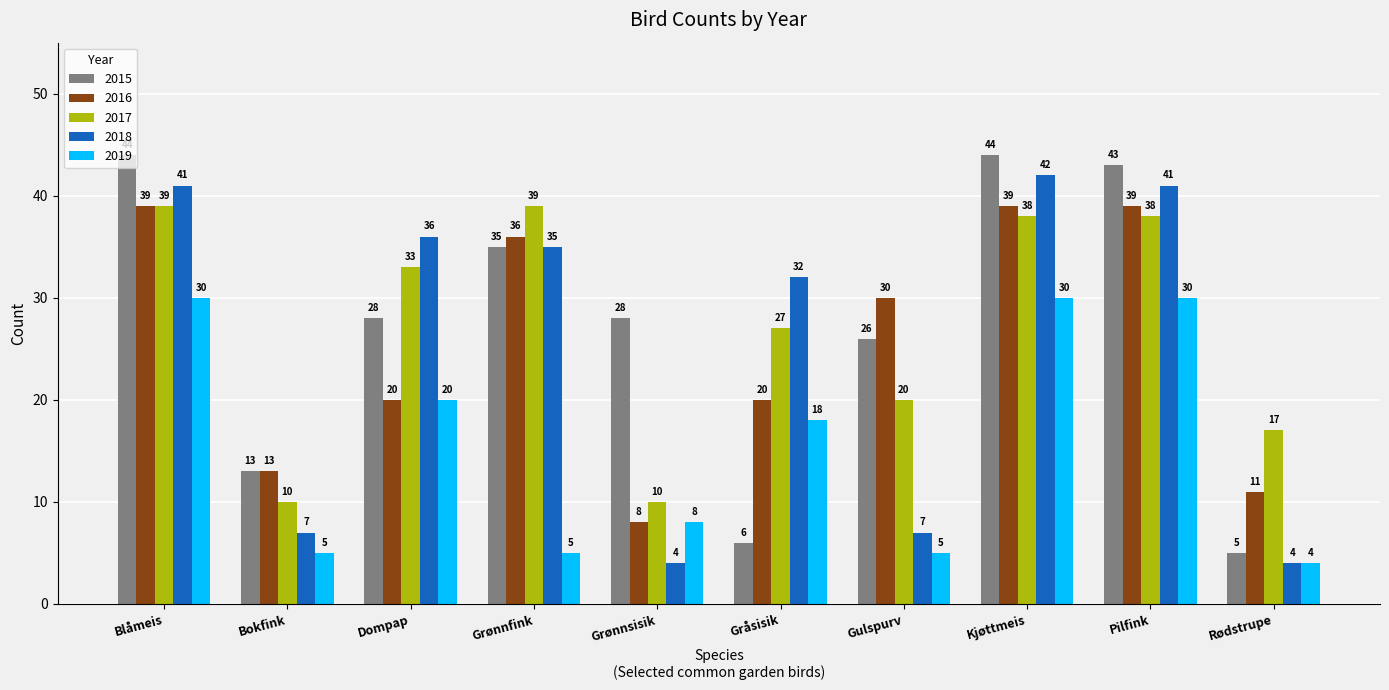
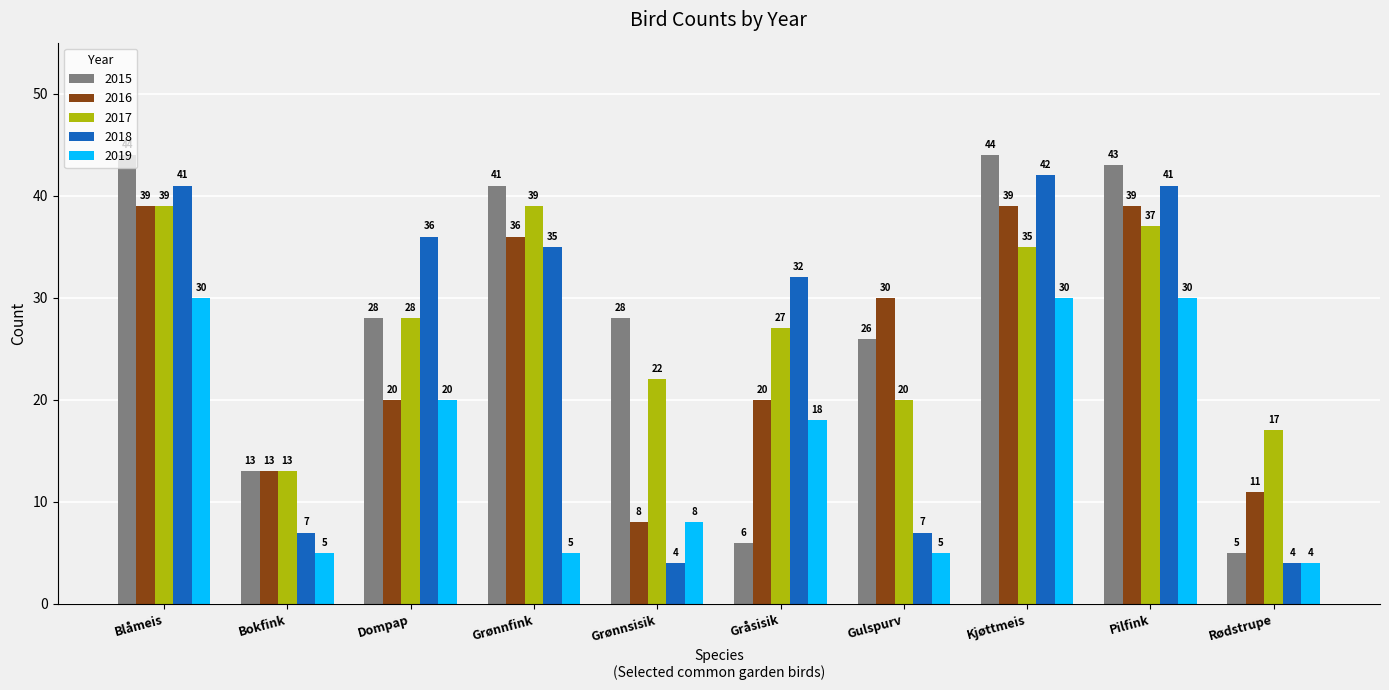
  {
    "2015": {
      "Bokfink": 13,
      "Dompap": 28,
-     "Grønnfink": 35,
+     "Grønnfink": 41,
      "Grønnsisik": 28,
      "Gråsisik": 6,
      "Gulspurv": 26,
      "Kjøttmeis": 44,
      "Pilfink": 43,
      "Rødstrupe": 5
    },
    "2016": {
      "Blåmeis": 39,
      "Bokfink": 13,
      "Dompap": 20,
      "Grønnfink": 36,
      "Grønnsisik": 8,
      "Gråsisik": 20,
      "Gulspurv": 30,
      "Kjøttmeis": 39,
      "Pilfink": 39,
      "Rødstrupe": 11
    },
    "2017": {
      "Blåmeis": 39,
-     "Bokfink": 10,
-     "Dompap": 33,
+     "Bokfink": 13,
+     "Dompap": 28,
      "Grønnfink": 39,
-     "Grønnsisik": 10,
+     "Grønnsisik": 22,
      "Gråsisik": 27,
      "Gulspurv": 20,
-     "Kjøttmeis": 38,
-     "Pilfink": 38,
+     "Kjøttmeis": 35,
+     "Pilfink": 37,
      "Rødstrupe": 17
    },
    "2018": {
      "Blåmeis": 41,
      "Bokfink": 7,
      "Dompap": 36,
      "Grønnfink": 35,
      "Grønnsisik": 4,
      "Gråsisik": 32,
      "Gulspurv": 7,
      "Kjøttmeis": 42,
      "Pilfink": 41,
      "Rødstrupe": 4
    },
    "2019": {
      "Blåmeis": 30,
      "Bokfink": 5,
      "Dompap": 20,
      "Grønnfink": 5,
      "Grønnsisik": 8,
      "Gråsisik": 18,
      "Gulspurv": 5,
      "Kjøttmeis": 30,
      "Pilfink": 30,
      "Rødstrupe": 4
    }
  }
